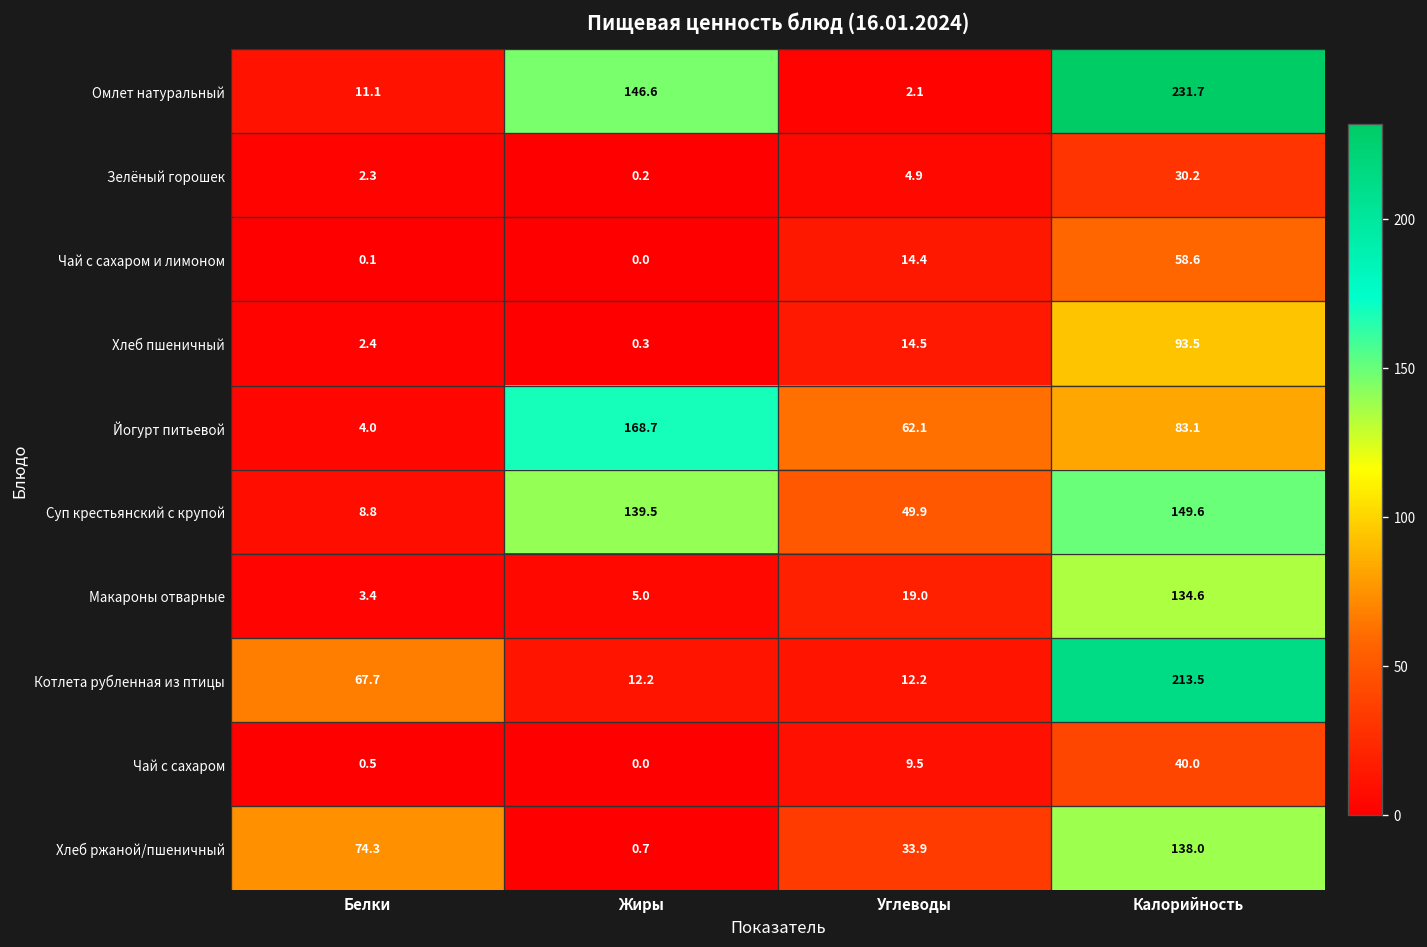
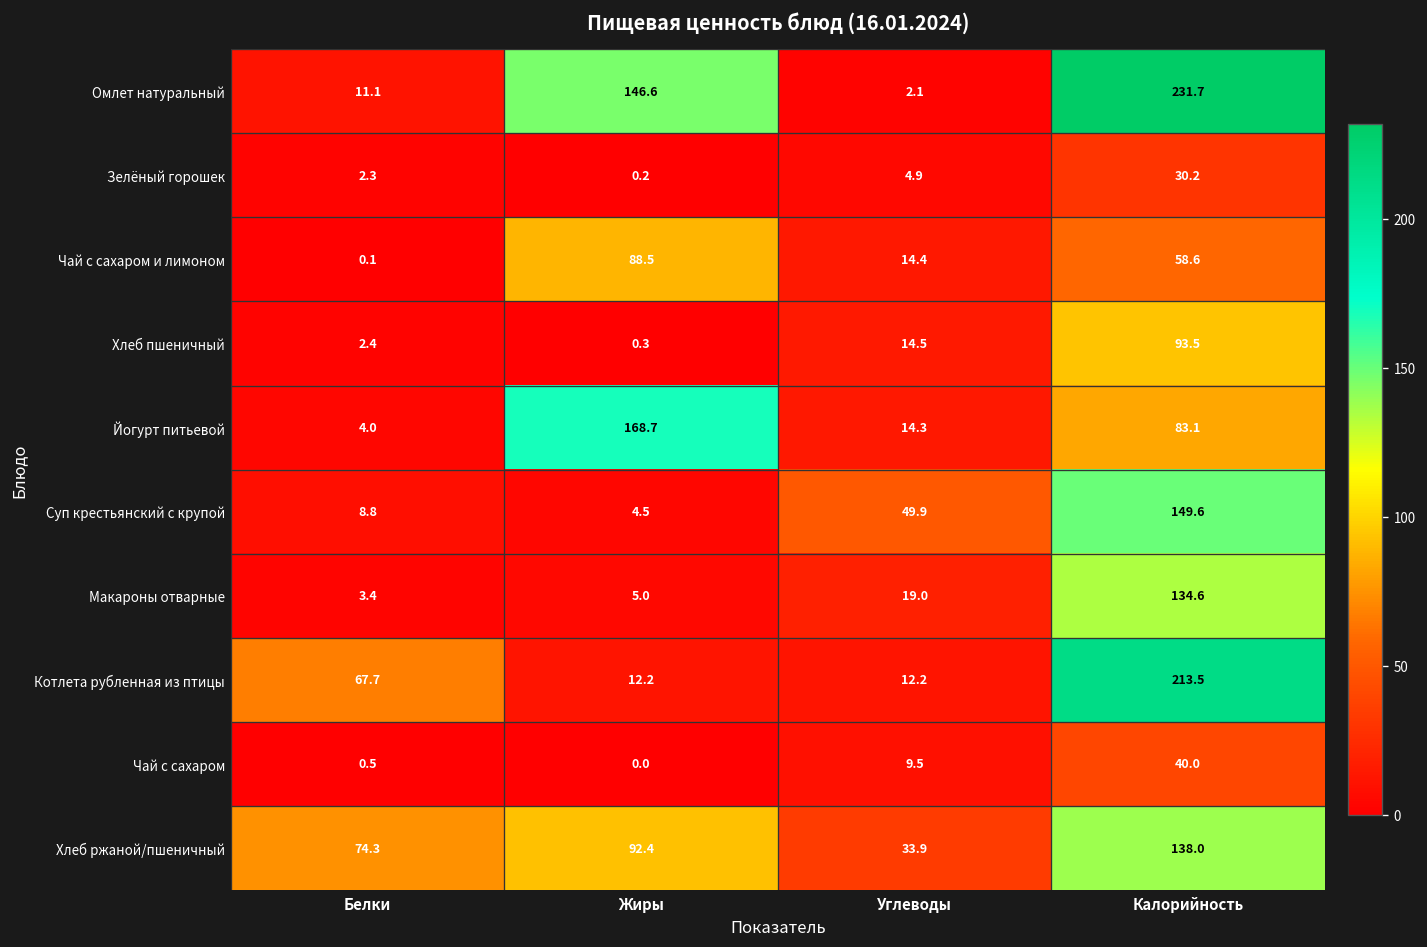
  {
    "Омлет натуральный": {
      "Белки": 11.1,
      "Жиры": 146.6,
      "Углеводы": 2.1,
      "Калорийность": 231.7
    },
    "Зелёный горошек": {
      "Белки": 2.3,
      "Жиры": 0.2,
      "Углеводы": 4.9,
      "Калорийность": 30.2
    },
    "Чай с сахаром и лимоном": {
      "Белки": 0.1,
-     "Жиры": 0.0,
+     "Жиры": 88.5,
      "Углеводы": 14.4,
      "Калорийность": 58.6
    },
    "Хлеб пшеничный": {
      "Белки": 2.4,
      "Жиры": 0.3,
      "Углеводы": 14.5,
      "Калорийность": 93.5
    },
    "Йогурт питьевой": {
      "Белки": 4.0,
      "Жиры": 168.7,
-     "Углеводы": 62.1,
+     "Углеводы": 14.3,
      "Калорийность": 83.1
    },
    "Суп крестьянский с крупой": {
      "Белки": 8.8,
-     "Жиры": 139.5,
+     "Жиры": 4.5,
      "Углеводы": 49.9,
      "Калорийность": 149.6
    },
    "Макароны отварные": {
      "Белки": 3.4,
      "Жиры": 5.0,
      "Углеводы": 19.0,
      "Калорийность": 134.6
    },
    "Котлета рубленная из птицы": {
      "Белки": 67.7,
      "Жиры": 12.2,
      "Углеводы": 12.2,
      "Калорийность": 213.5
    },
    "Чай с сахаром": {
      "Белки": 0.5,
      "Жиры": 0.0,
      "Углеводы": 9.5,
      "Калорийность": 40.0
    },
    "Хлеб ржаной/пшеничный": {
      "Белки": 74.3,
-     "Жиры": 0.7,
+     "Жиры": 92.4,
      "Углеводы": 33.9,
      "Калорийность": 138.0
    }
  }
